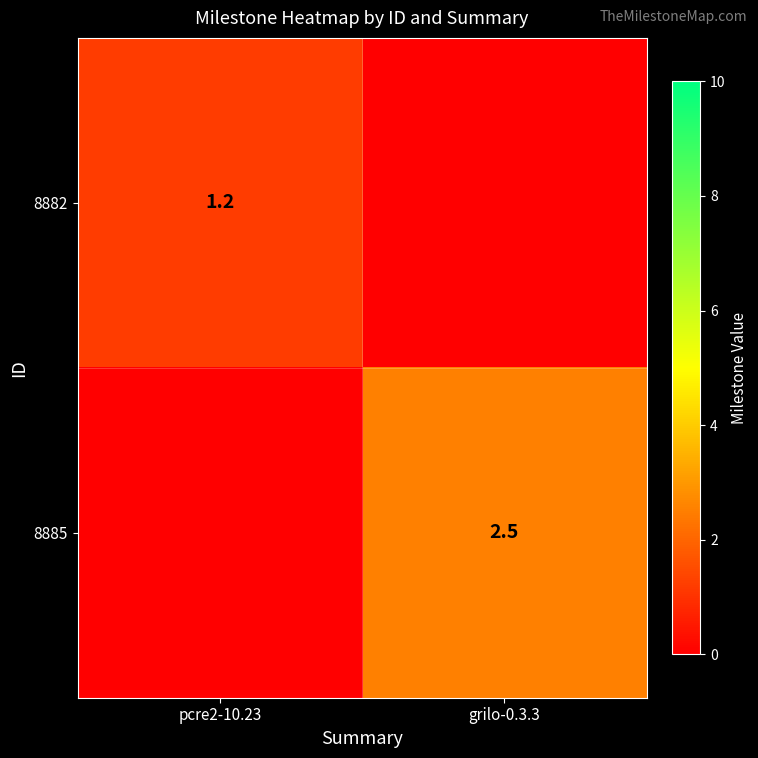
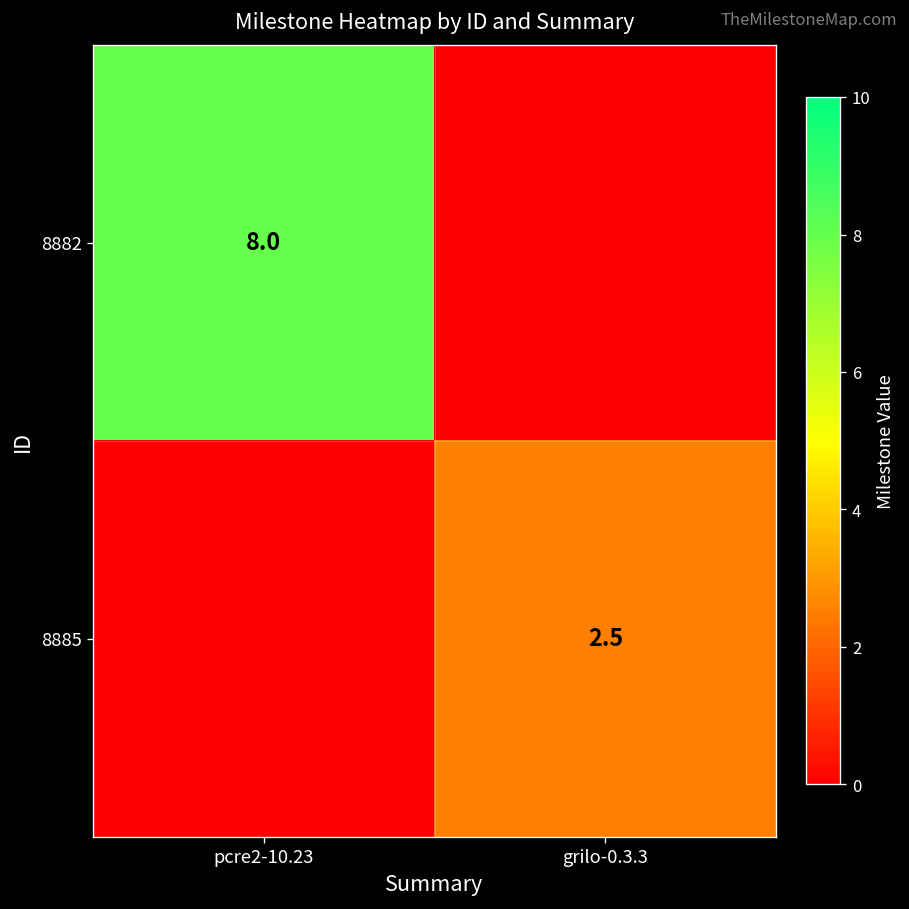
  {
    "8882": {
-     "pcre2-10.23": 1.2
+     "pcre2-10.23": 8.0
    },
    "8885": {
      "grilo-0.3.3": 2.5
    }
  }
